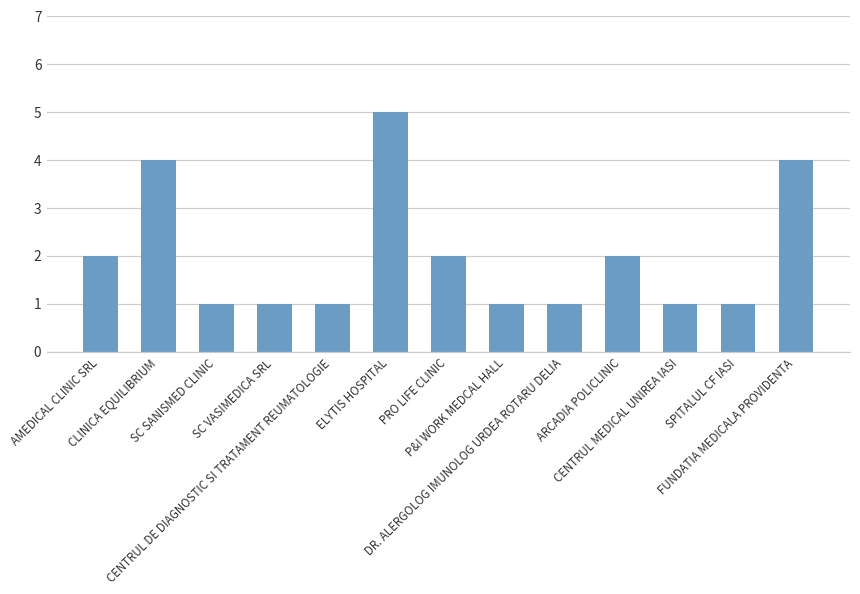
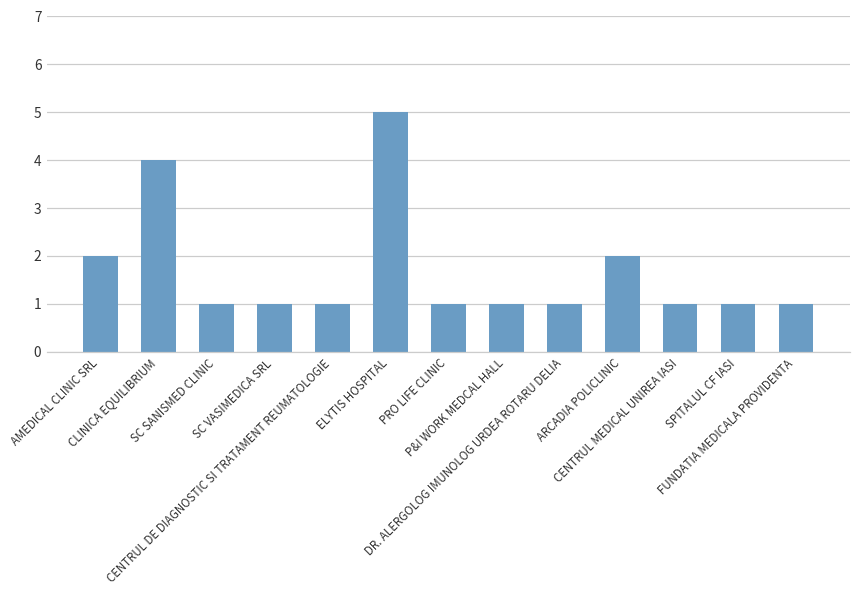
  {
    "AMEDICAL CLINIC SRL": 2,
    "CLINICA EQUILIBRIUM": 4,
    "SC SANISMED CLINIC": 1,
    "SC VASIMEDICA SRL": 1,
    "CENTRUL DE DIAGNOSTIC SI TRATAMENT REUMATOLOGIE": 1,
    "ELYTIS HOSPITAL": 5,
-   "PRO LIFE CLINIC": 2,
+   "PRO LIFE CLINIC": 1,
    "P&I WORK MEDCAL HALL": 1,
    "DR. ALERGOLOG IMUNOLOG URDEA ROTARU DELIA": 1,
    "ARCADIA POLICLINIC": 2,
    "CENTRUL MEDICAL UNIREA IASI": 1,
    "SPITALUL CF IASI": 1,
-   "FUNDATIA MEDICALA PROVIDENTA": 4
+   "FUNDATIA MEDICALA PROVIDENTA": 1
  }
